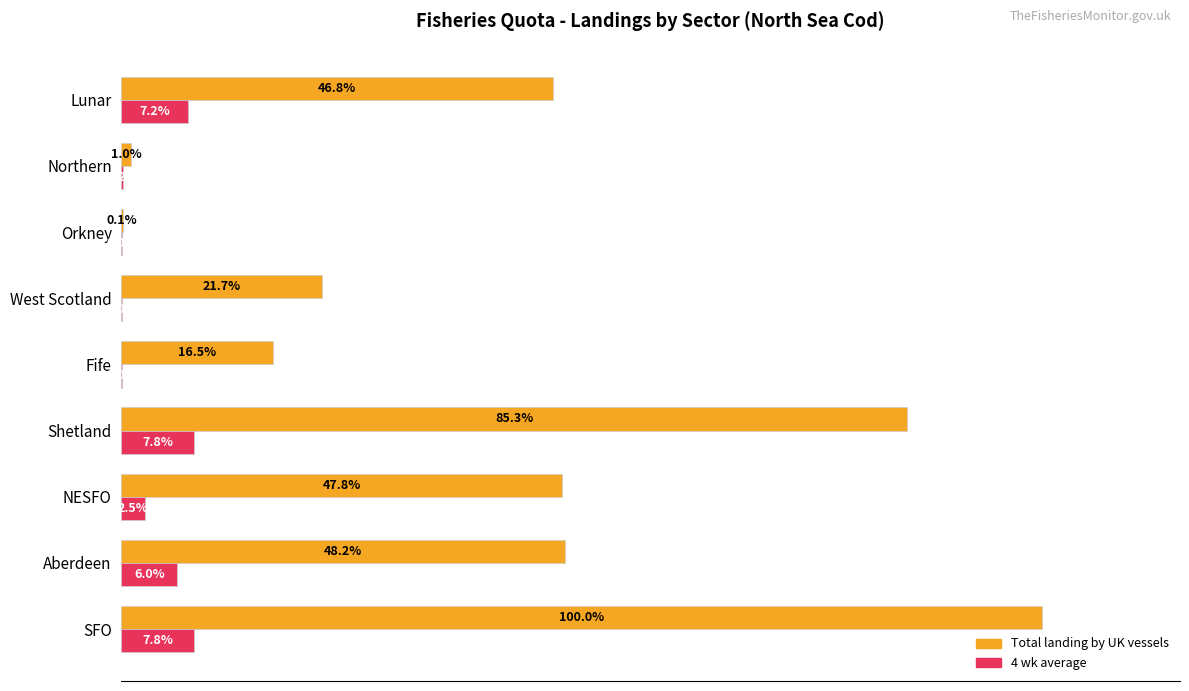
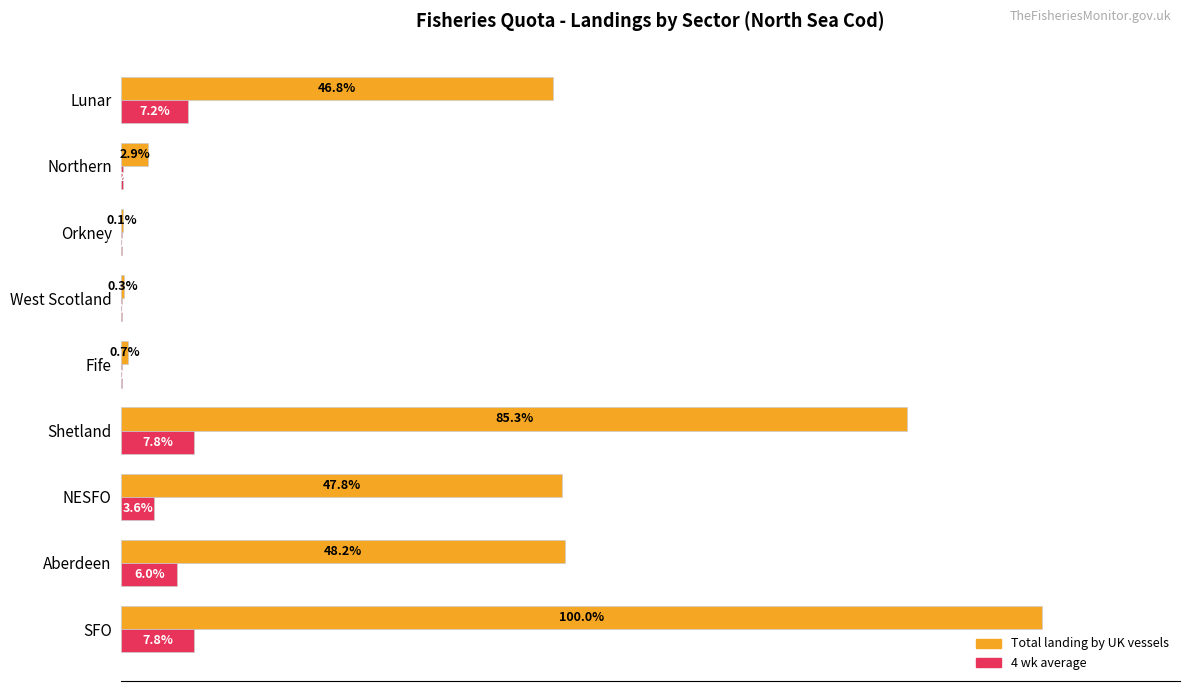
  {
    "Total landing by UK vessels": {
      "Lunar": "46.8%",
-     "Northern": "1.0%",
+     "Northern": "2.9%",
      "Orkney": "0.1%",
-     "West Scotland": "21.7%",
-     "Fife": "16.5%",
+     "West Scotland": "0.3%",
+     "Fife": "0.7%",
      "Shetland": "85.3%",
      "NESFO": "47.8%",
      "Aberdeen": "48.2%",
      "SFO": "100.0%"
    },
    "4 wk average": {
      "Lunar": "7.2%",
      "Shetland": "7.8%",
-     "NESFO": "2.5%",
+     "NESFO": "3.6%",
      "Aberdeen": "6.0%",
      "SFO": "7.8%"
    }
  }
